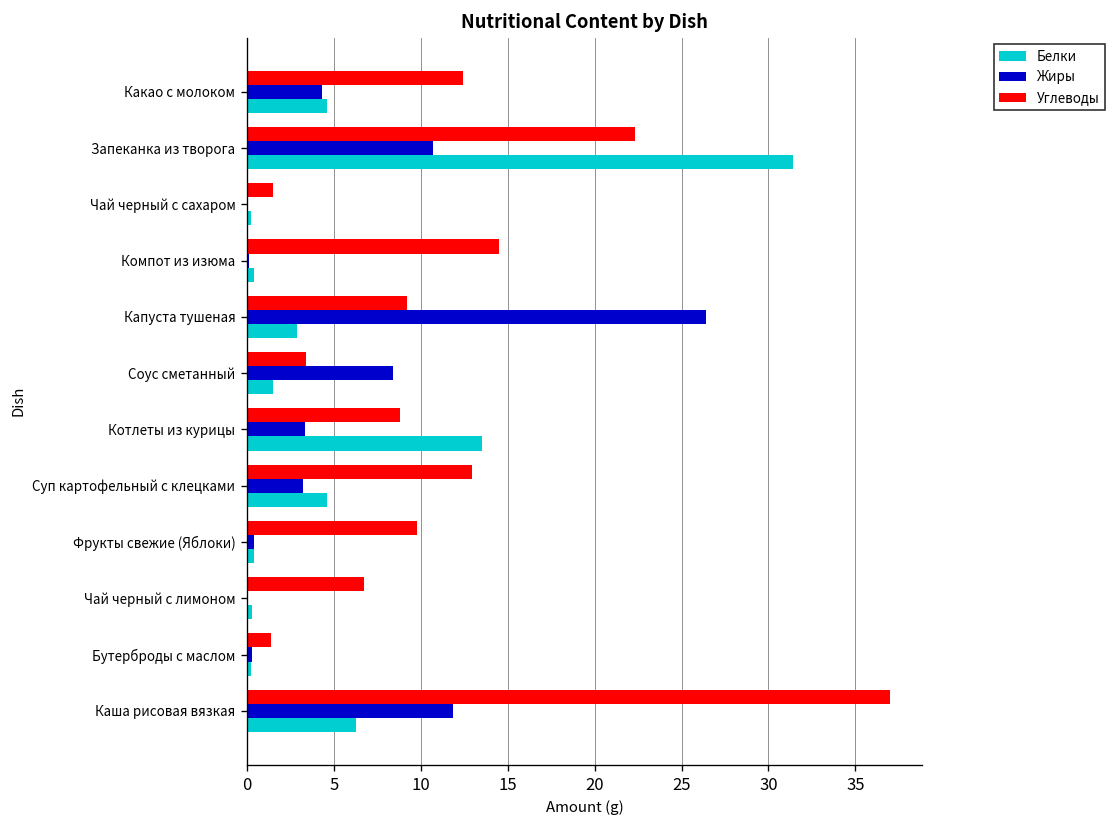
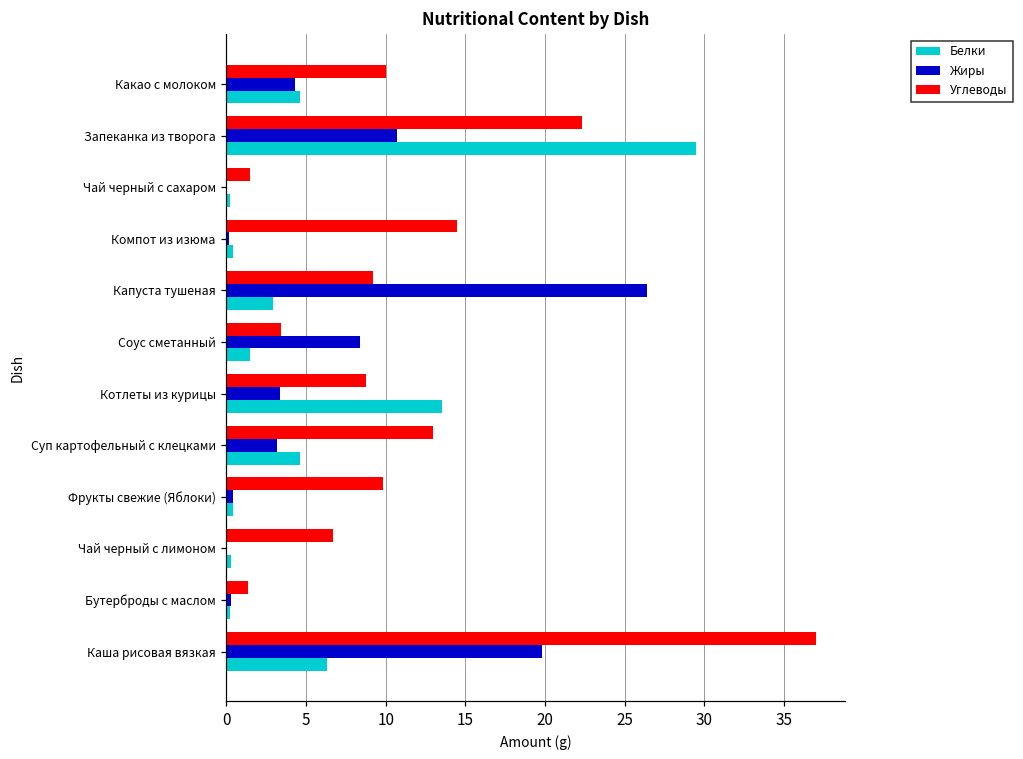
  {
    "Белки": {
      "Какао с молоком": 4.6,
-     "Запеканка из творога": 31.4,
+     "Запеканка из творога": 29.5,
      "Чай черный с сахаром": 0.2,
      "Компот из изюма": 0.4,
      "Капуста тушеная": 2.9,
      "Соус сметанный": 1.5,
      "Котлеты из курицы": 13.5,
      "Суп картофельный с клецками": 4.6,
      "Фрукты свежие (Яблоки)": 0.4,
      "Чай черный с лимоном": 0.3,
      "Бутерброды с маслом": 0.2,
      "Каша рисовая вязкая": 6.3
    },
    "Жиры": {
      "Какао с молоком": 4.3,
      "Запеканка из творога": 10.7,
      "Чай черный с сахаром": 0.0,
      "Капуста тушеная": 26.4,
      "Соус сметанный": 8.4,
      "Котлеты из курицы": 3.4,
      "Суп картофельный с клецками": 3.2,
      "Фрукты свежие (Яблоки)": 0.4,
      "Чай черный с лимоном": 0.0,
      "Бутерброды с маслом": 0.3,
-     "Каша рисовая вязкая": 11.8
+     "Каша рисовая вязкая": 19.8
    },
    "Углеводы": {
-     "Какао с молоком": 12.4,
+     "Какао с молоком": 10.0,
      "Запеканка из творога": 22.3,
      "Чай черный с сахаром": 1.5,
      "Компот из изюма": 14.5,
      "Капуста тушеная": 9.2,
      "Соус сметанный": 3.4,
      "Котлеты из курицы": 8.8,
      "Суп картофельный с клецками": 13.0,
      "Фрукты свежие (Яблоки)": 9.8,
      "Чай черный с лимоном": 6.7,
      "Бутерброды с маслом": 1.4,
      "Каша рисовая вязкая": 37.0
    }
  }
